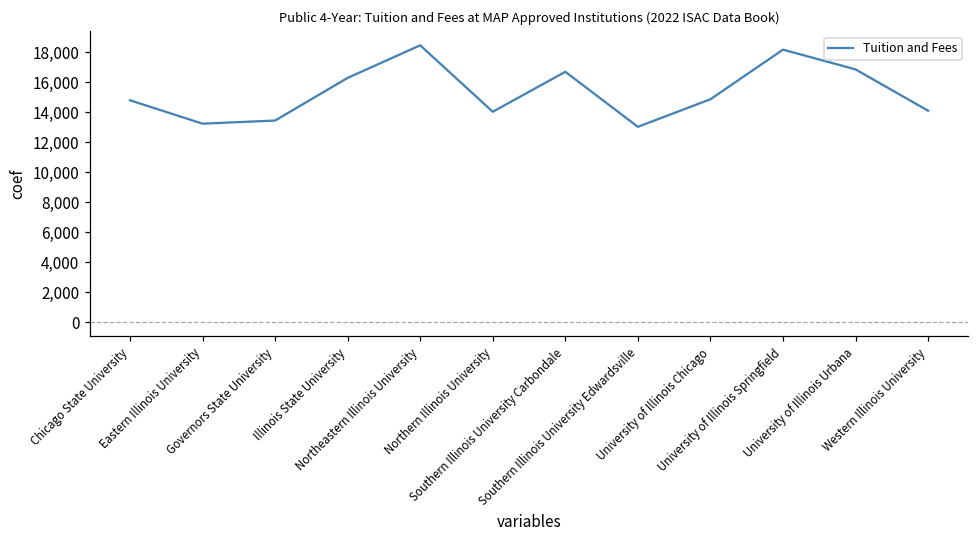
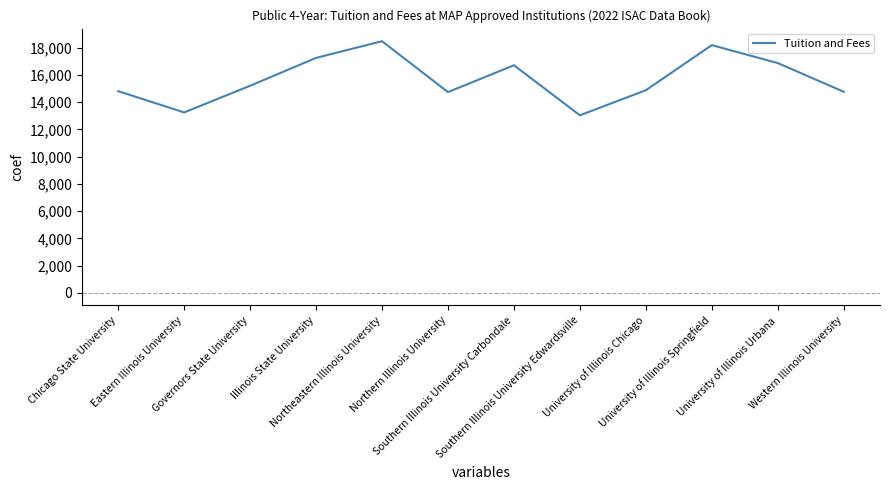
  {
    "Chicago State University": "14,800",
    "Eastern Illinois University": "13,200",
-   "Governors State University": "13,500",
-   "Illinois State University": "16,300",
+   "Governors State University": "15,200",
+   "Illinois State University": "17,200",
    "Northeastern Illinois University": "18,500",
-   "Northern Illinois University": "14,000",
+   "Northern Illinois University": "14,700",
    "Southern Illinois University Carbondale": "16,700",
    "Southern Illinois University Edwardsville": "13,000",
    "University of Illinois Chicago": "14,900",
    "University of Illinois Springfield": "18,200",
    "University of Illinois Urbana": "16,900",
-   "Western Illinois University": "14,100"
+   "Western Illinois University": "14,800"
  }
